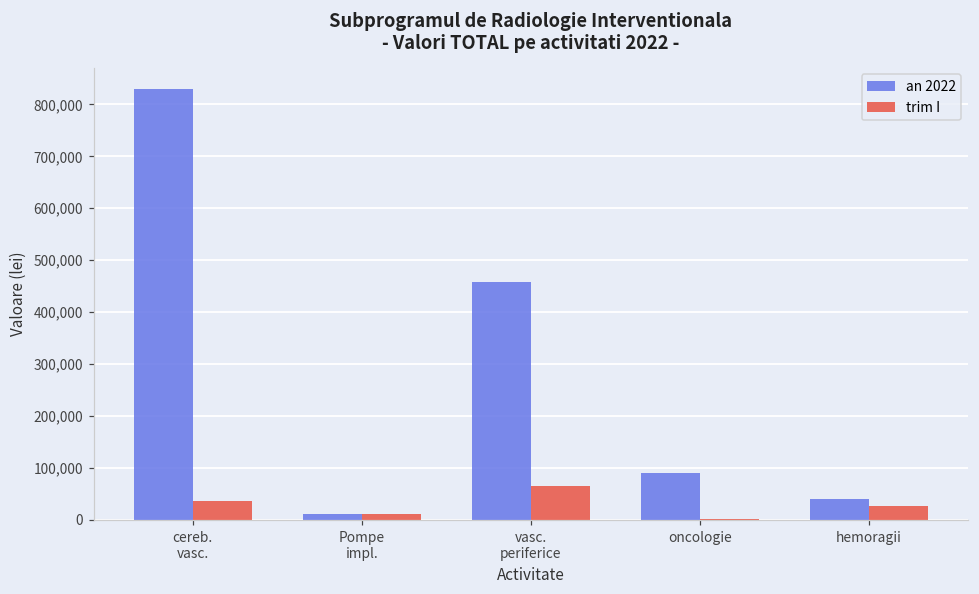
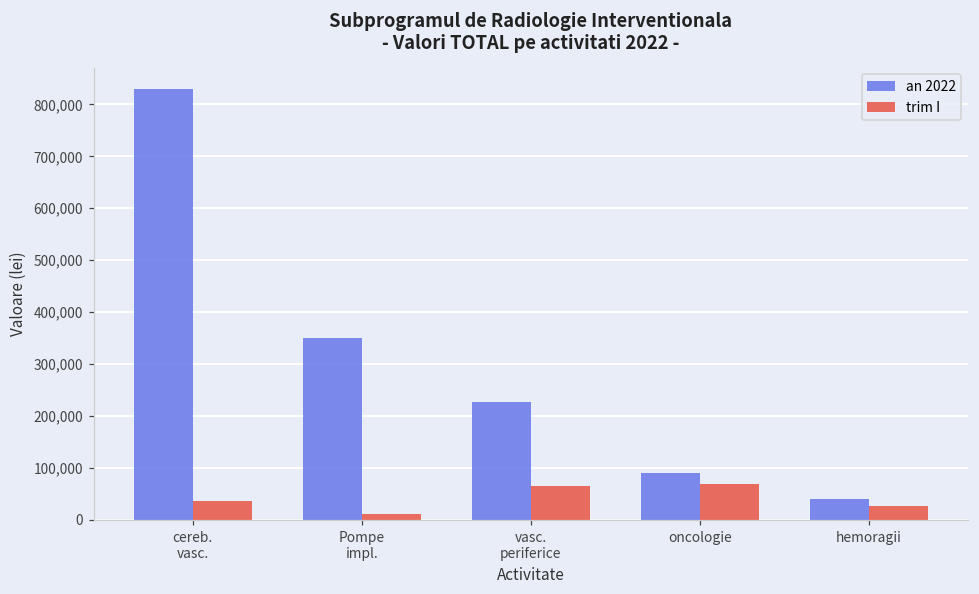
  {
    "an 2022": {
      "cereb. vasc.": "830,000",
-     "Pompe impl.": "10,000",
-     "vasc. periferice": "460,000",
+     "Pompe impl.": "350,000",
+     "vasc. periferice": "230,000",
      "oncologie": "90,000",
      "hemoragii": "40,000"
    },
    "trim I": {
      "cereb. vasc.": "40,000",
      "Pompe impl.": "10,000",
      "vasc. periferice": "70,000",
-     "oncologie": "0",
+     "oncologie": "70,000",
      "hemoragii": "30,000"
    }
  }
